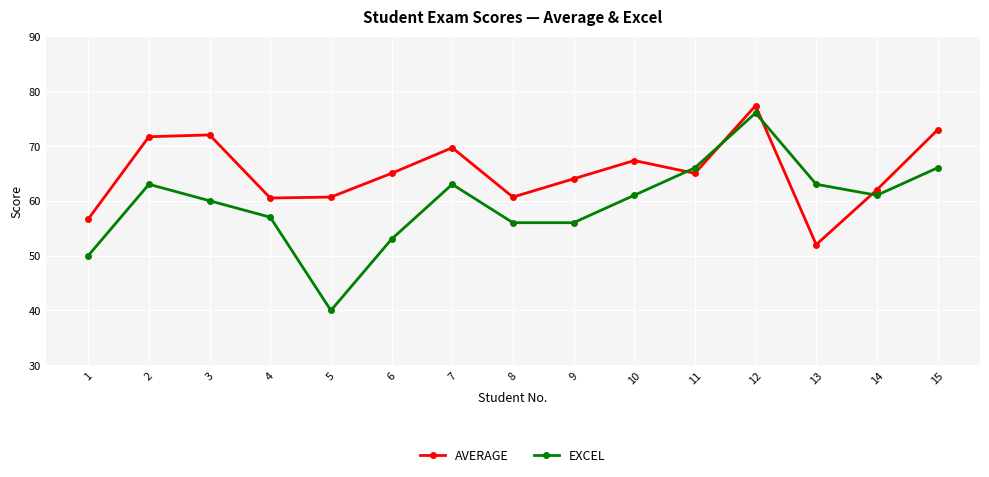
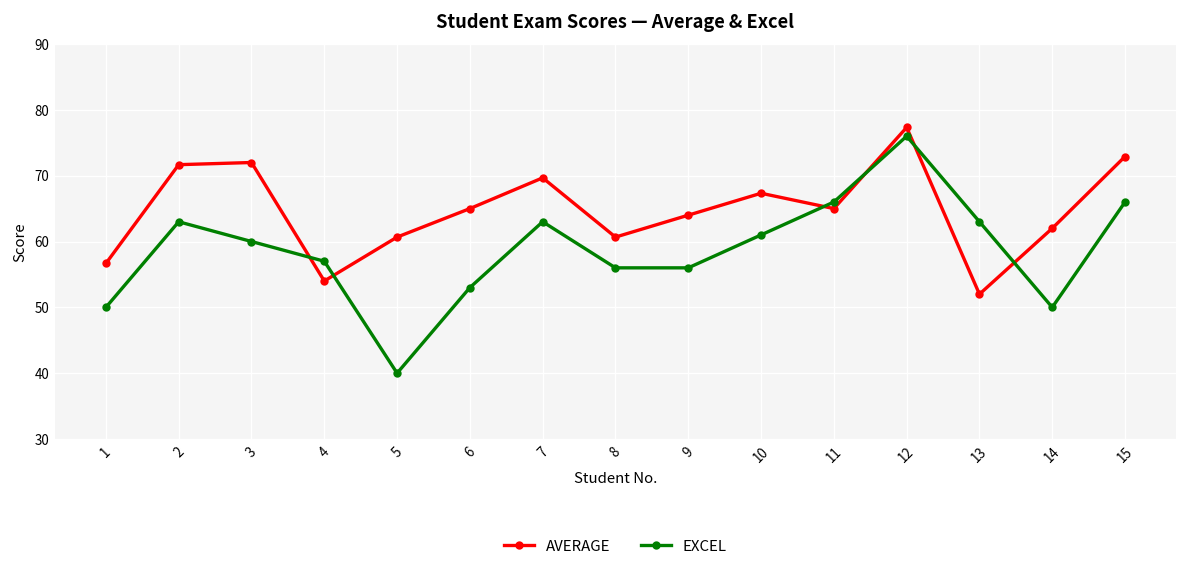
  {
    "AVERAGE": {
      "1": 57,
      "2": 72,
      "3": 72,
-     "4": 61,
+     "4": 54,
      "5": 61,
      "6": 65,
      "7": 70,
      "8": 61,
      "9": 64,
      "10": 67,
      "11": 65,
      "12": 77,
      "13": 52,
      "14": 62,
      "15": 73
    },
    "EXCEL": {
      "1": 50,
      "2": 63,
      "3": 60,
      "4": 57,
      "5": 40,
      "6": 53,
      "7": 63,
      "8": 56,
      "9": 56,
      "10": 61,
      "11": 66,
      "12": 76,
      "13": 63,
-     "14": 61,
+     "14": 50,
      "15": 66
    }
  }
